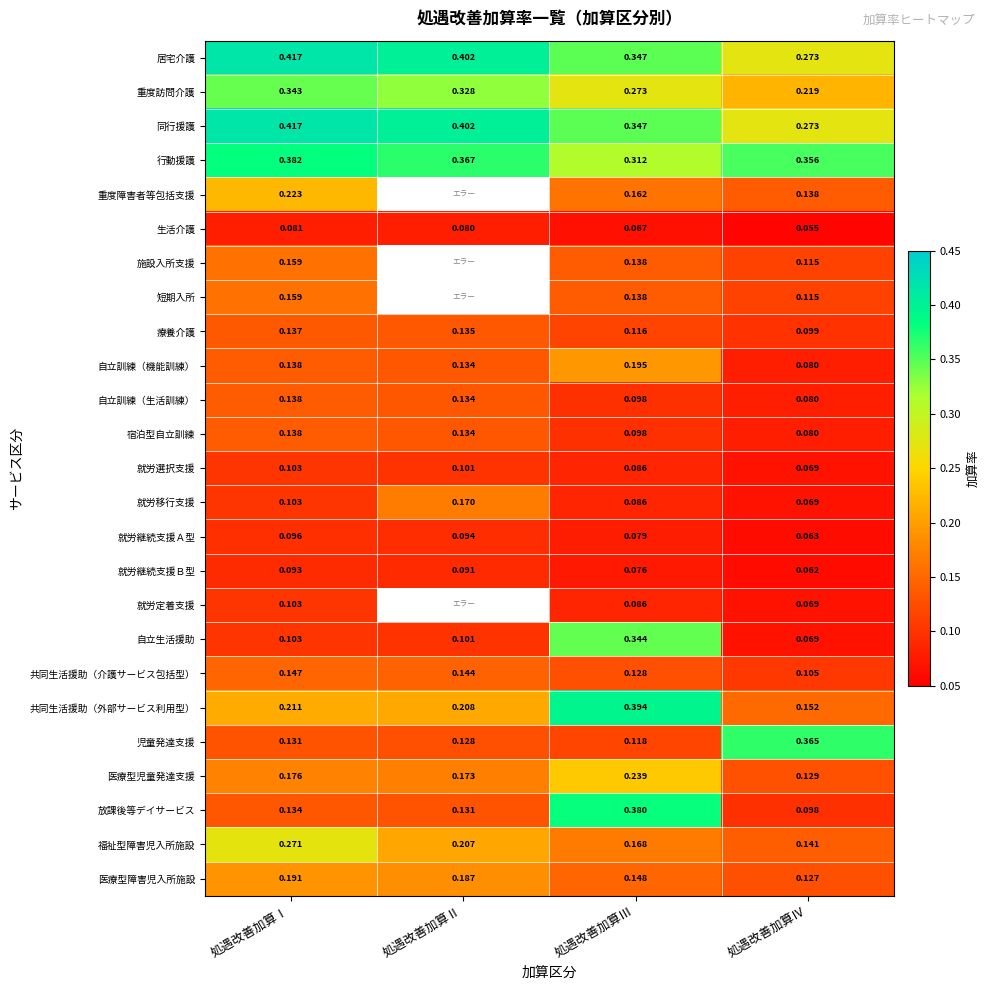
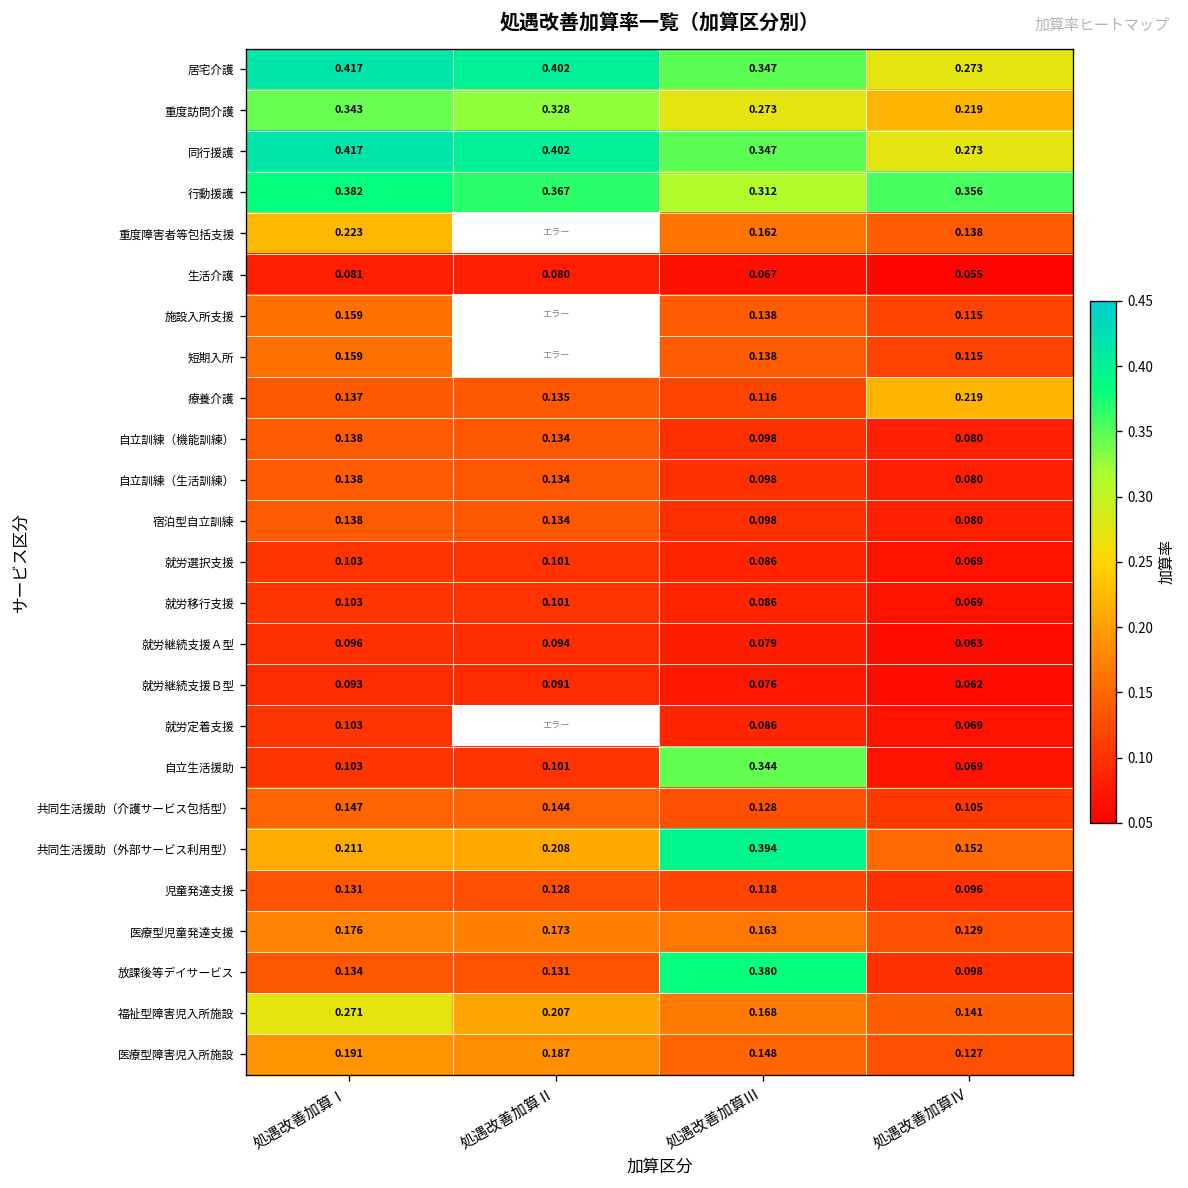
  {
    "居宅介護": {
      "処遇改善加算Ⅰ": 0.417,
      "処遇改善加算Ⅱ": 0.402,
      "処遇改善加算Ⅲ": 0.347,
      "処遇改善加算Ⅳ": 0.273
    },
    "重度訪問介護": {
      "処遇改善加算Ⅰ": 0.343,
      "処遇改善加算Ⅱ": 0.328,
      "処遇改善加算Ⅲ": 0.273,
      "処遇改善加算Ⅳ": 0.219
    },
    "同行援護": {
      "処遇改善加算Ⅰ": 0.417,
      "処遇改善加算Ⅱ": 0.402,
      "処遇改善加算Ⅲ": 0.347,
      "処遇改善加算Ⅳ": 0.273
    },
    "行動援護": {
      "処遇改善加算Ⅰ": 0.382,
      "処遇改善加算Ⅱ": 0.367,
      "処遇改善加算Ⅲ": 0.312,
      "処遇改善加算Ⅳ": 0.356
    },
    "重度障害者等包括支援": {
      "処遇改善加算Ⅰ": 0.223,
      "処遇改善加算Ⅲ": 0.162,
      "処遇改善加算Ⅳ": 0.138
    },
    "生活介護": {
      "処遇改善加算Ⅰ": 0.081,
      "処遇改善加算Ⅱ": 0.080,
      "処遇改善加算Ⅲ": 0.067,
      "処遇改善加算Ⅳ": 0.055
    },
    "施設入所支援": {
      "処遇改善加算Ⅰ": 0.159,
      "処遇改善加算Ⅲ": 0.138,
      "処遇改善加算Ⅳ": 0.115
    },
    "短期入所": {
      "処遇改善加算Ⅰ": 0.159,
      "処遇改善加算Ⅲ": 0.138,
      "処遇改善加算Ⅳ": 0.115
    },
    "療養介護": {
      "処遇改善加算Ⅰ": 0.137,
      "処遇改善加算Ⅱ": 0.135,
      "処遇改善加算Ⅲ": 0.116,
-     "処遇改善加算Ⅳ": 0.099
+     "処遇改善加算Ⅳ": 0.219
    },
    "自立訓練（機能訓練）": {
      "処遇改善加算Ⅰ": 0.138,
      "処遇改善加算Ⅱ": 0.134,
-     "処遇改善加算Ⅲ": 0.195,
+     "処遇改善加算Ⅲ": 0.098,
      "処遇改善加算Ⅳ": 0.080
    },
    "自立訓練（生活訓練）": {
      "処遇改善加算Ⅰ": 0.138,
      "処遇改善加算Ⅱ": 0.134,
      "処遇改善加算Ⅲ": 0.098,
      "処遇改善加算Ⅳ": 0.080
    },
    "宿泊型自立訓練": {
      "処遇改善加算Ⅰ": 0.138,
      "処遇改善加算Ⅱ": 0.134,
      "処遇改善加算Ⅲ": 0.098,
      "処遇改善加算Ⅳ": 0.080
    },
    "就労選択支援": {
      "処遇改善加算Ⅰ": 0.103,
      "処遇改善加算Ⅱ": 0.101,
      "処遇改善加算Ⅲ": 0.086,
      "処遇改善加算Ⅳ": 0.069
    },
    "就労移行支援": {
      "処遇改善加算Ⅰ": 0.103,
-     "処遇改善加算Ⅱ": 0.170,
+     "処遇改善加算Ⅱ": 0.101,
      "処遇改善加算Ⅲ": 0.086,
      "処遇改善加算Ⅳ": 0.069
    },
    "就労継続支援Ａ型": {
      "処遇改善加算Ⅰ": 0.096,
      "処遇改善加算Ⅱ": 0.094,
      "処遇改善加算Ⅲ": 0.079,
      "処遇改善加算Ⅳ": 0.063
    },
    "就労継続支援Ｂ型": {
      "処遇改善加算Ⅰ": 0.093,
      "処遇改善加算Ⅱ": 0.091,
      "処遇改善加算Ⅲ": 0.076,
      "処遇改善加算Ⅳ": 0.062
    },
    "就労定着支援": {
      "処遇改善加算Ⅰ": 0.103,
      "処遇改善加算Ⅲ": 0.086,
      "処遇改善加算Ⅳ": 0.069
    },
    "自立生活援助": {
      "処遇改善加算Ⅰ": 0.103,
      "処遇改善加算Ⅱ": 0.101,
      "処遇改善加算Ⅲ": 0.344,
      "処遇改善加算Ⅳ": 0.069
    },
    "共同生活援助（介護サービス包括型）": {
      "処遇改善加算Ⅰ": 0.147,
      "処遇改善加算Ⅱ": 0.144,
      "処遇改善加算Ⅲ": 0.128,
      "処遇改善加算Ⅳ": 0.105
    },
    "共同生活援助（外部サービス利用型）": {
      "処遇改善加算Ⅰ": 0.211,
      "処遇改善加算Ⅱ": 0.208,
      "処遇改善加算Ⅲ": 0.394,
      "処遇改善加算Ⅳ": 0.152
    },
    "児童発達支援": {
      "処遇改善加算Ⅰ": 0.131,
      "処遇改善加算Ⅱ": 0.128,
      "処遇改善加算Ⅲ": 0.118,
-     "処遇改善加算Ⅳ": 0.365
+     "処遇改善加算Ⅳ": 0.096
    },
    "医療型児童発達支援": {
      "処遇改善加算Ⅰ": 0.176,
      "処遇改善加算Ⅱ": 0.173,
-     "処遇改善加算Ⅲ": 0.239,
+     "処遇改善加算Ⅲ": 0.163,
      "処遇改善加算Ⅳ": 0.129
    },
    "放課後等デイサービス": {
      "処遇改善加算Ⅰ": 0.134,
      "処遇改善加算Ⅱ": 0.131,
      "処遇改善加算Ⅲ": 0.380,
      "処遇改善加算Ⅳ": 0.098
    },
    "福祉型障害児入所施設": {
      "処遇改善加算Ⅰ": 0.271,
      "処遇改善加算Ⅱ": 0.207,
      "処遇改善加算Ⅲ": 0.168,
      "処遇改善加算Ⅳ": 0.141
    },
    "医療型障害児入所施設": {
      "処遇改善加算Ⅰ": 0.191,
      "処遇改善加算Ⅱ": 0.187,
      "処遇改善加算Ⅲ": 0.148,
      "処遇改善加算Ⅳ": 0.127
    }
  }
